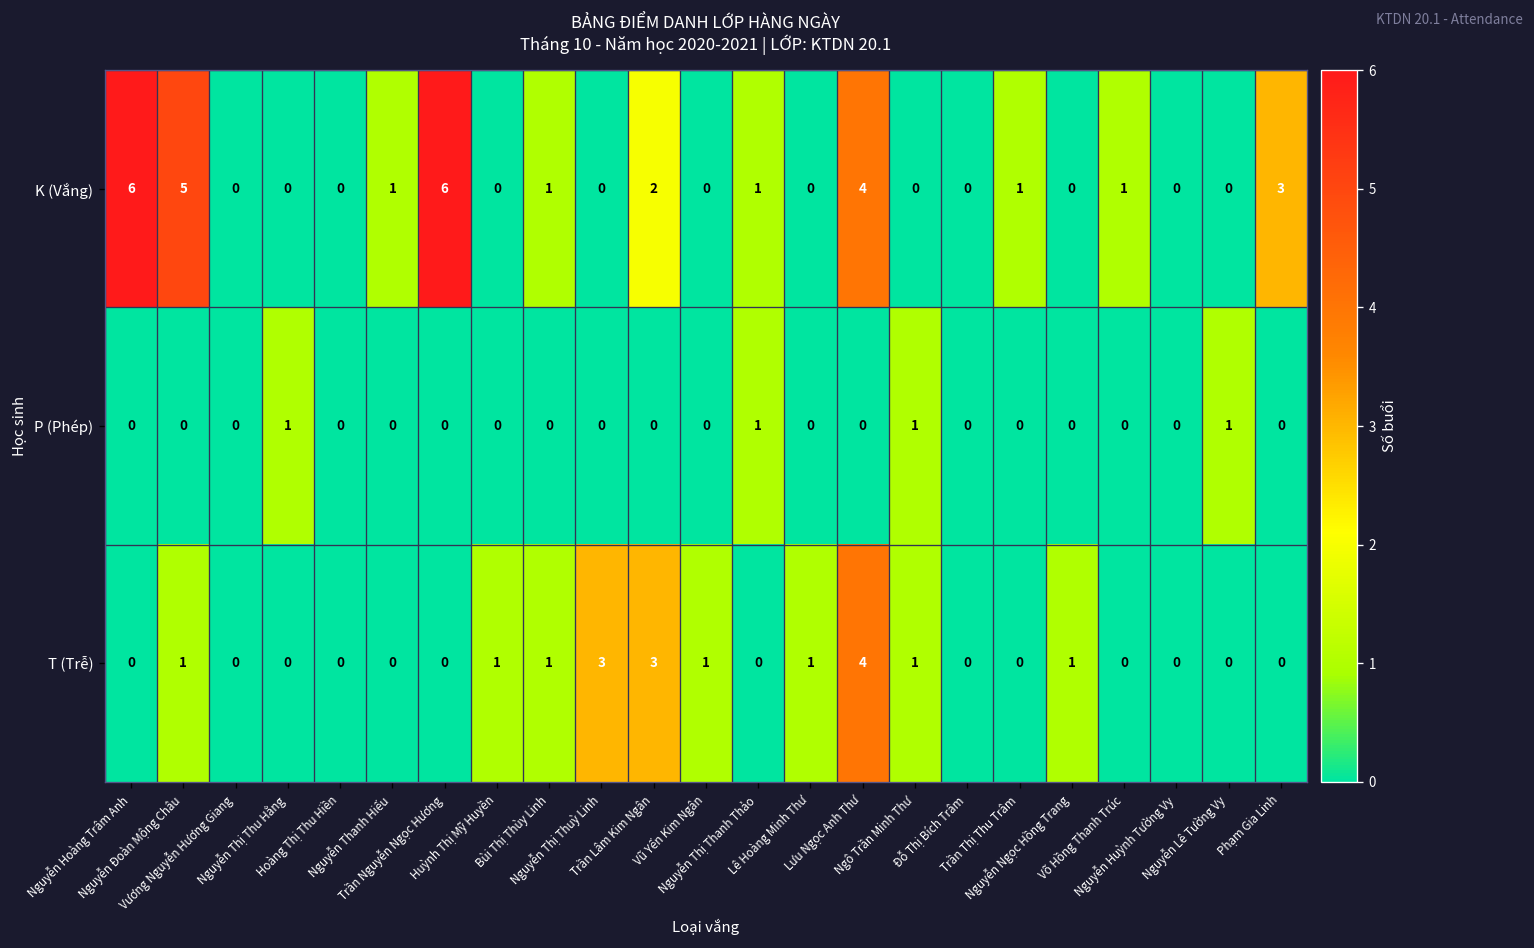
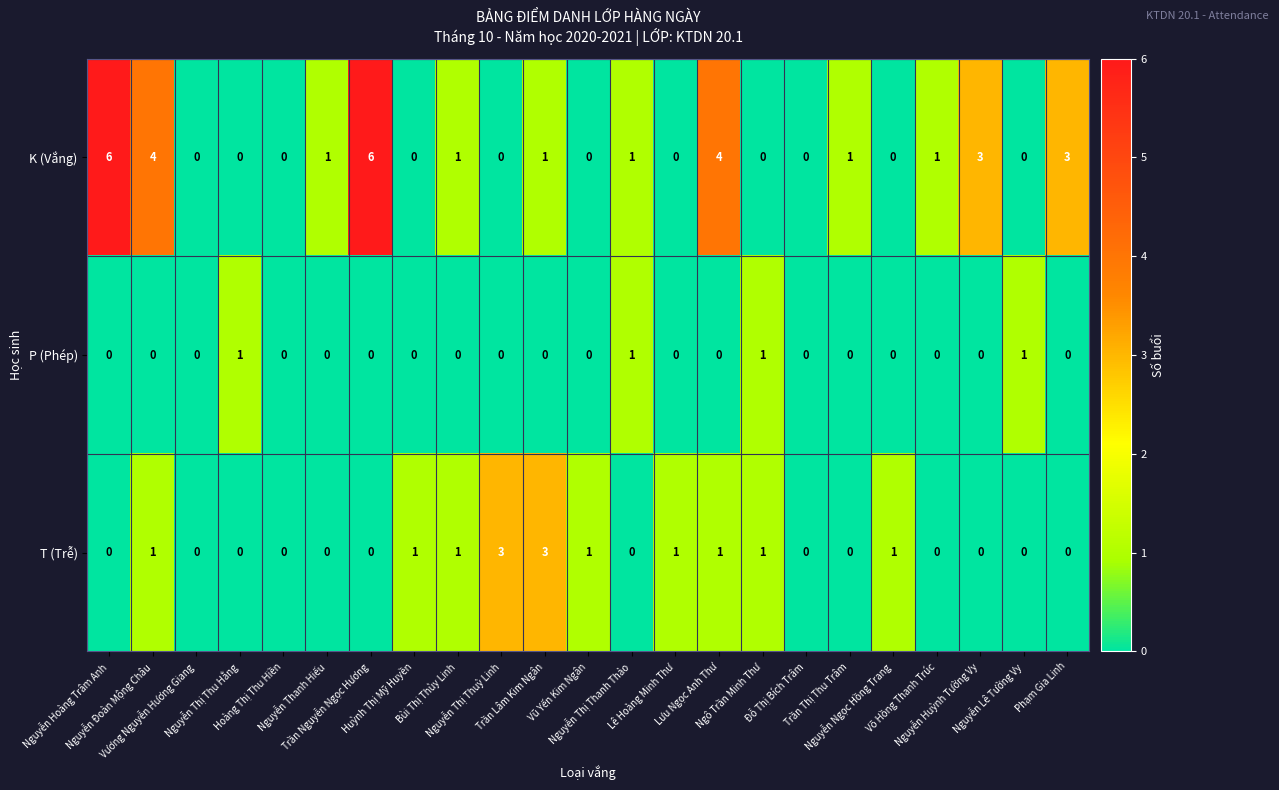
  {
    "K (Vắng)": {
      "Nguyễn Hoàng Trâm Anh": 6,
-     "Nguyễn Đoàn Mộng Châu": 5,
+     "Nguyễn Đoàn Mộng Châu": 4,
      "Vương Nguyễn Hương Giang": 0,
      "Nguyễn Thị Thu Hằng": 0,
      "Hoàng Thị Thu Hiền": 0,
      "Nguyễn Thanh Hiếu": 1,
      "Trần Nguyễn Ngọc Hương": 6,
      "Huỳnh Thị Mỹ Huyền": 0,
      "Bùi Thị Thùy Linh": 1,
      "Nguyễn Thị Thuỳ Linh": 0,
-     "Trần Lâm Kim Ngân": 2,
+     "Trần Lâm Kim Ngân": 1,
      "Vũ Yến Kim Ngân": 0,
      "Nguyễn Thị Thanh Thảo": 1,
      "Lê Hoàng Minh Thư": 0,
      "Lưu Ngọc Anh Thư": 4,
      "Ngô Trần Minh Thư": 0,
      "Đỗ Thị Bích Trâm": 0,
      "Trần Thị Thu Trâm": 1,
      "Nguyễn Ngọc Hồng Trang": 0,
      "Võ Hồng Thanh Trúc": 1,
-     "Nguyễn Huỳnh Tường Vy": 0,
+     "Nguyễn Huỳnh Tường Vy": 3,
      "Nguyễn Lê Tường Vy": 0,
      "Phạm Gia Linh": 3
    },
    "P (Phép)": {
      "Nguyễn Hoàng Trâm Anh": 0,
      "Nguyễn Đoàn Mộng Châu": 0,
      "Vương Nguyễn Hương Giang": 0,
      "Nguyễn Thị Thu Hằng": 1,
      "Hoàng Thị Thu Hiền": 0,
      "Nguyễn Thanh Hiếu": 0,
      "Trần Nguyễn Ngọc Hương": 0,
      "Huỳnh Thị Mỹ Huyền": 0,
      "Bùi Thị Thùy Linh": 0,
      "Nguyễn Thị Thuỳ Linh": 0,
      "Trần Lâm Kim Ngân": 0,
      "Vũ Yến Kim Ngân": 0,
      "Nguyễn Thị Thanh Thảo": 1,
      "Lê Hoàng Minh Thư": 0,
      "Lưu Ngọc Anh Thư": 0,
      "Ngô Trần Minh Thư": 1,
      "Đỗ Thị Bích Trâm": 0,
      "Trần Thị Thu Trâm": 0,
      "Nguyễn Ngọc Hồng Trang": 0,
      "Võ Hồng Thanh Trúc": 0,
      "Nguyễn Huỳnh Tường Vy": 0,
      "Nguyễn Lê Tường Vy": 1,
      "Phạm Gia Linh": 0
    },
    "T (Trễ)": {
      "Nguyễn Hoàng Trâm Anh": 0,
      "Nguyễn Đoàn Mộng Châu": 1,
      "Vương Nguyễn Hương Giang": 0,
      "Nguyễn Thị Thu Hằng": 0,
      "Hoàng Thị Thu Hiền": 0,
      "Nguyễn Thanh Hiếu": 0,
      "Trần Nguyễn Ngọc Hương": 0,
      "Huỳnh Thị Mỹ Huyền": 1,
      "Bùi Thị Thùy Linh": 1,
      "Nguyễn Thị Thuỳ Linh": 3,
      "Trần Lâm Kim Ngân": 3,
      "Vũ Yến Kim Ngân": 1,
      "Nguyễn Thị Thanh Thảo": 0,
      "Lê Hoàng Minh Thư": 1,
-     "Lưu Ngọc Anh Thư": 4,
+     "Lưu Ngọc Anh Thư": 1,
      "Ngô Trần Minh Thư": 1,
      "Đỗ Thị Bích Trâm": 0,
      "Trần Thị Thu Trâm": 0,
      "Nguyễn Ngọc Hồng Trang": 1,
      "Võ Hồng Thanh Trúc": 0,
      "Nguyễn Huỳnh Tường Vy": 0,
      "Nguyễn Lê Tường Vy": 0,
      "Phạm Gia Linh": 0
    }
  }
